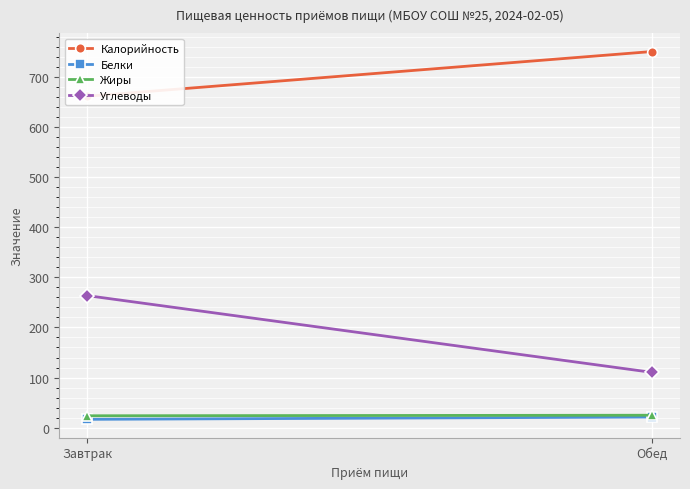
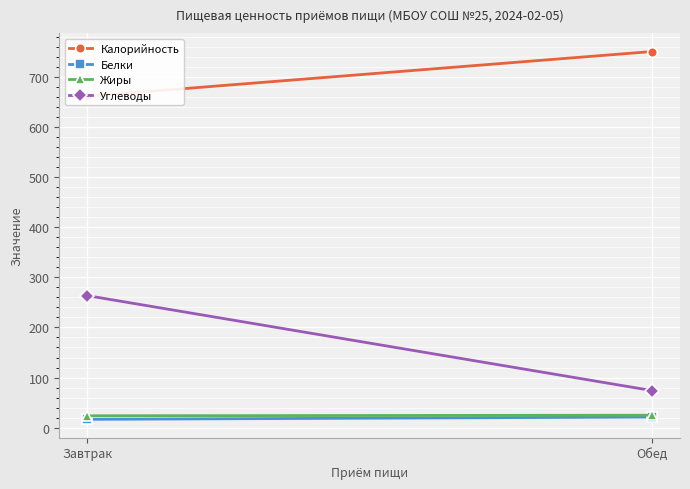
  {
    "Калорийность": {
      "Обед": 750
    },
    "Белки": {
      "Завтрак": 20
    },
    "Жиры": {
      "Завтрак": 20
    },
    "Углеводы": {
      "Завтрак": 260,
-     "Обед": 110
+     "Обед": 70
    }
  }
